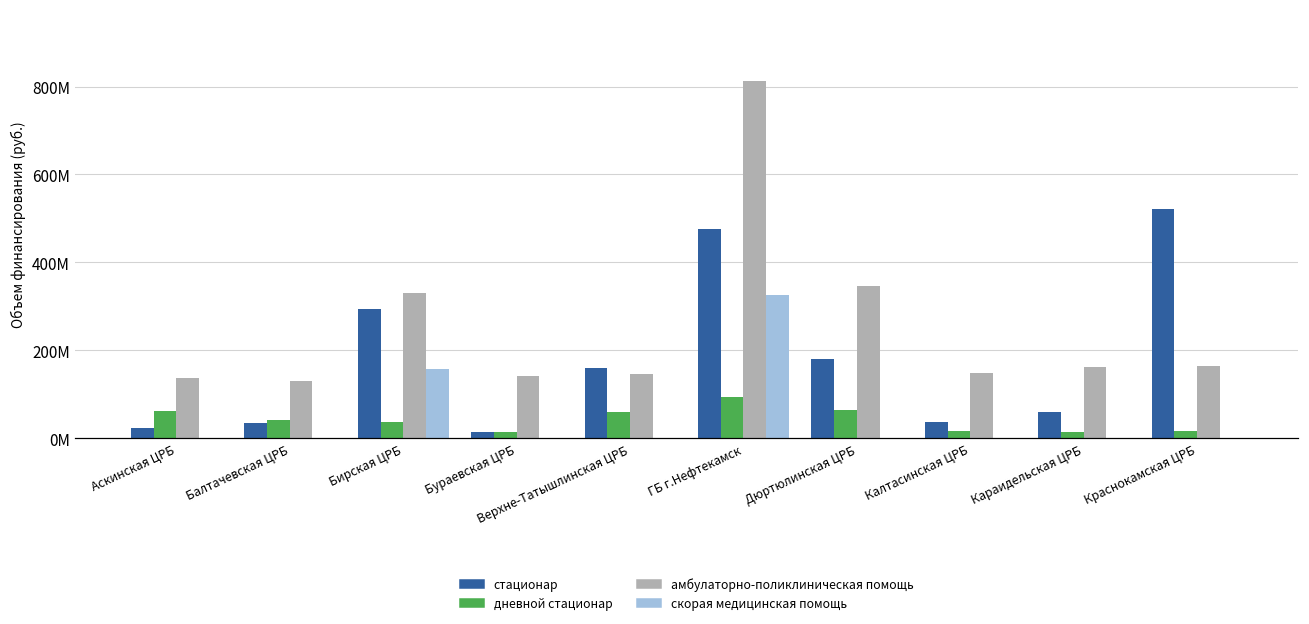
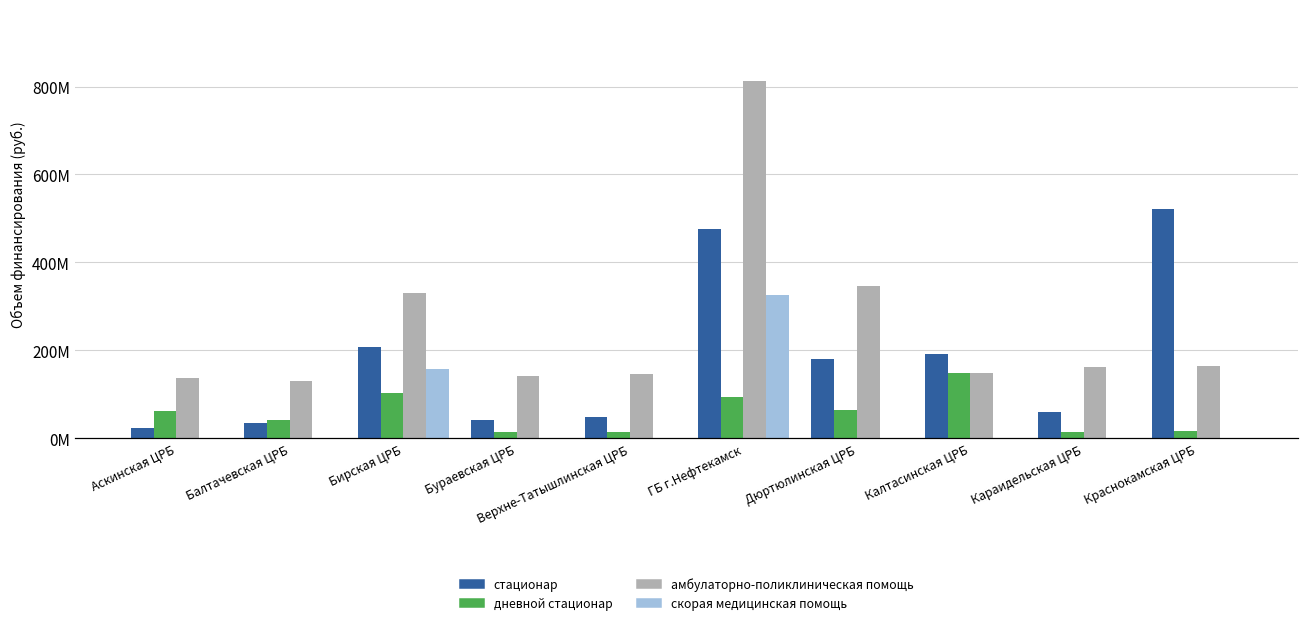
  {
    "стационар": {
      "Аскинская ЦРБ": 20000000,
      "Балтачевская ЦРБ": 30000000,
-     "Бирская ЦРБ": 290000000,
-     "Бураевская ЦРБ": 10000000,
-     "Верхне-Татышлинская ЦРБ": 160000000,
+     "Бирская ЦРБ": 210000000,
+     "Бураевская ЦРБ": 40000000,
+     "Верхне-Татышлинская ЦРБ": 50000000,
      "ГБ г.Нефтекамск": 480000000,
      "Дюртюлинская ЦРБ": 180000000,
-     "Калтасинская ЦРБ": 40000000,
+     "Калтасинская ЦРБ": 190000000,
      "Караидельская ЦРБ": 60000000,
      "Краснокамская ЦРБ": 520000000
    },
    "дневной стационар": {
      "Аскинская ЦРБ": 60000000,
      "Балтачевская ЦРБ": 40000000,
-     "Бирская ЦРБ": 40000000,
+     "Бирская ЦРБ": 100000000,
      "Бураевская ЦРБ": 10000000,
-     "Верхне-Татышлинская ЦРБ": 60000000,
+     "Верхне-Татышлинская ЦРБ": 10000000,
      "ГБ г.Нефтекамск": 90000000,
      "Дюртюлинская ЦРБ": 60000000,
-     "Калтасинская ЦРБ": 20000000,
+     "Калтасинская ЦРБ": 150000000,
      "Караидельская ЦРБ": 10000000,
      "Краснокамская ЦРБ": 20000000
    }
  }
